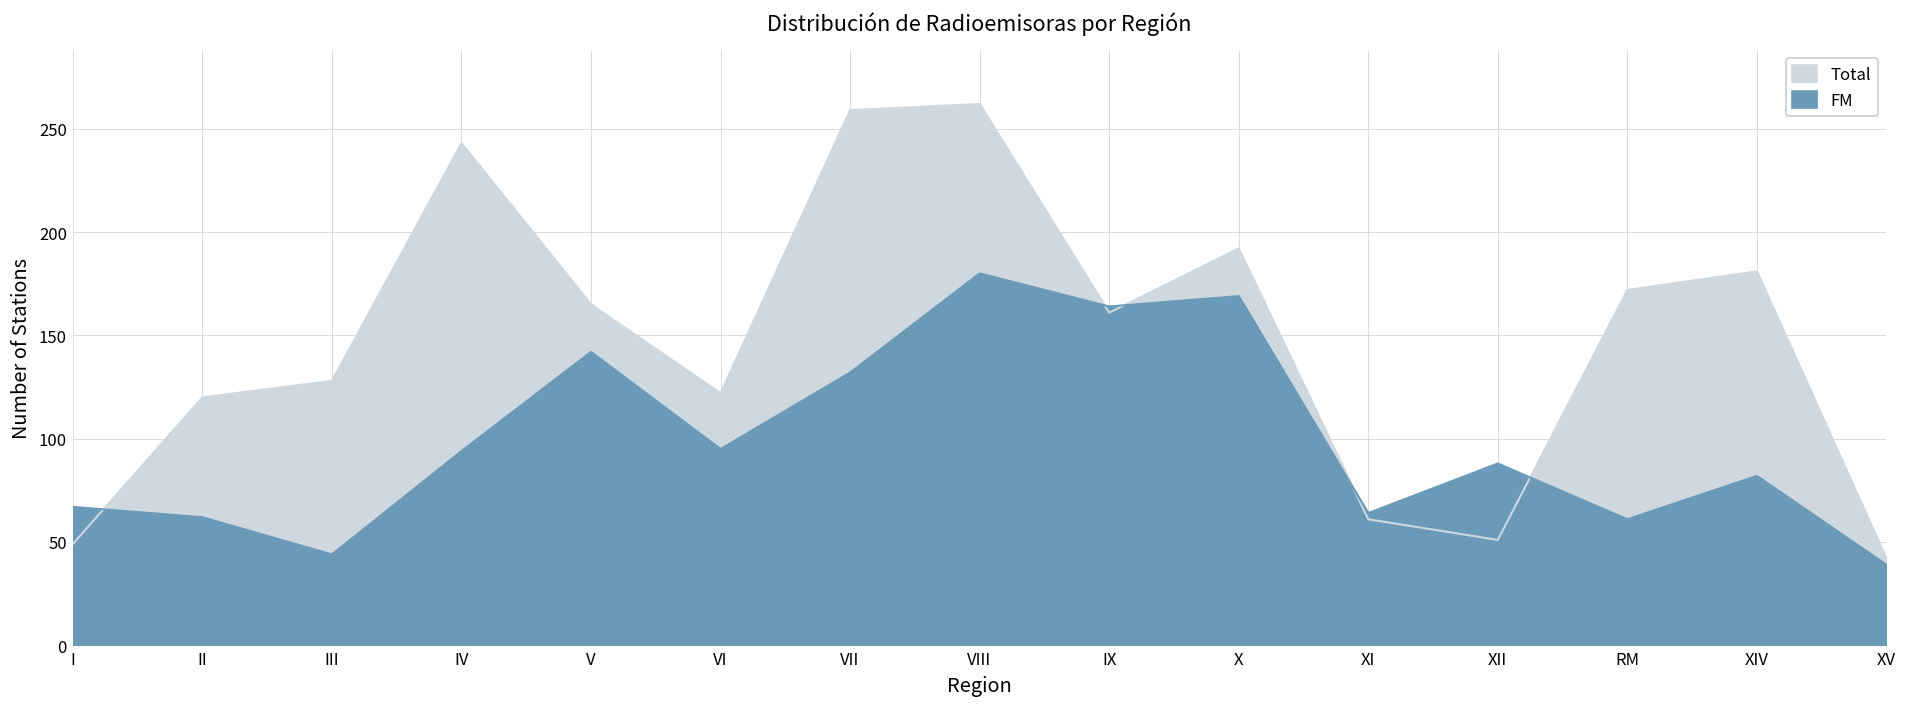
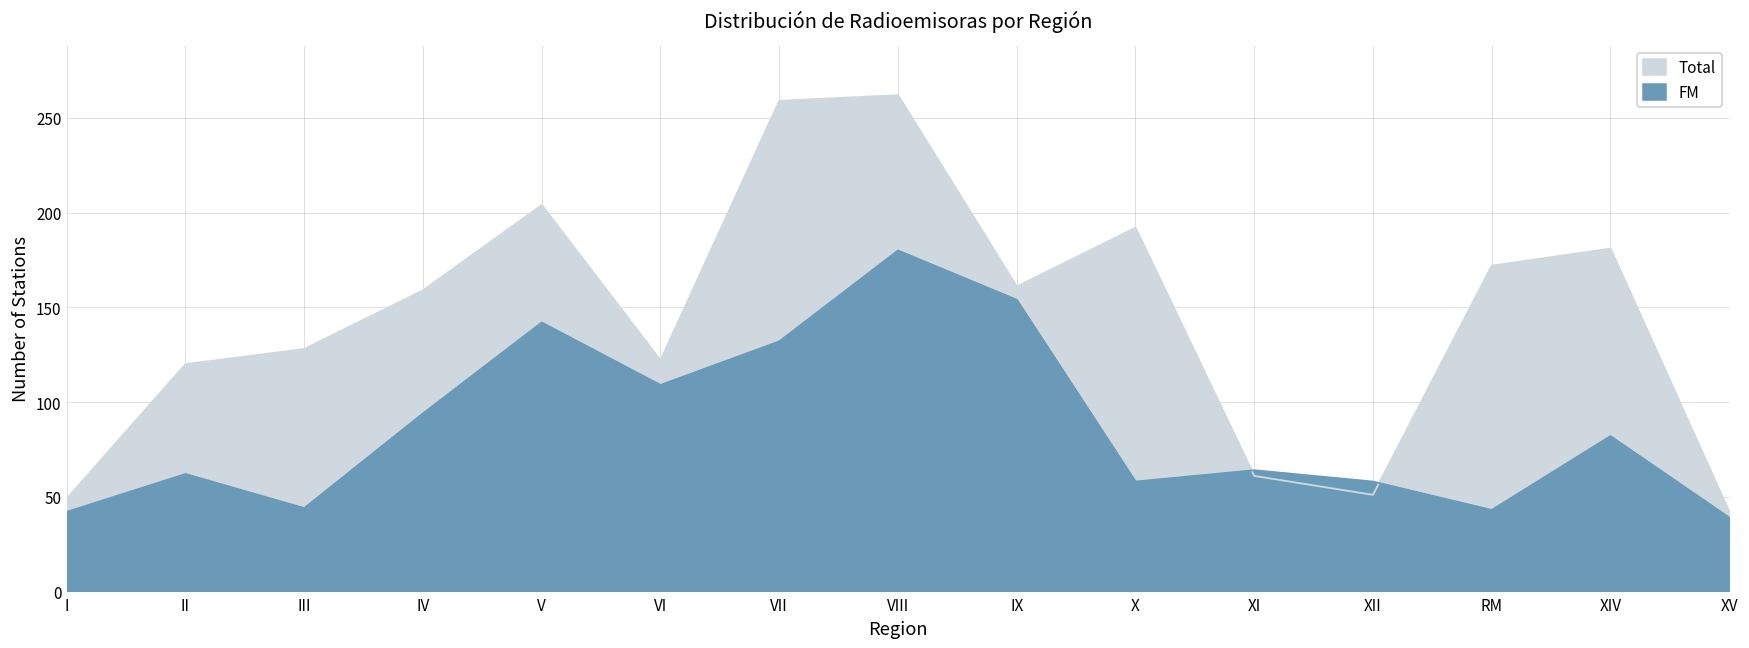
  {
    "Total": {
      "I": 49,
      "II": 120,
      "III": 128,
-     "IV": 243,
-     "V": 165,
+     "IV": 159,
+     "V": 204,
      "VI": 122,
      "VII": 259,
      "VIII": 262,
      "IX": 161,
      "X": 192,
      "XI": 61,
      "XII": 51,
      "RM": 172,
      "XIV": 181,
      "XV": 42
    },
    "FM": {
-     "I": 67,
+     "I": 42,
      "II": 62,
      "III": 44,
      "IV": 94,
      "V": 142,
-     "VI": 95,
+     "VI": 109,
      "VII": 132,
      "VIII": 180,
-     "IX": 164,
-     "X": 169,
+     "IX": 154,
+     "X": 58,
      "XI": 64,
-     "XII": 88,
-     "RM": 61,
+     "XII": 58,
+     "RM": 43,
      "XIV": 82,
      "XV": 39
    }
  }
